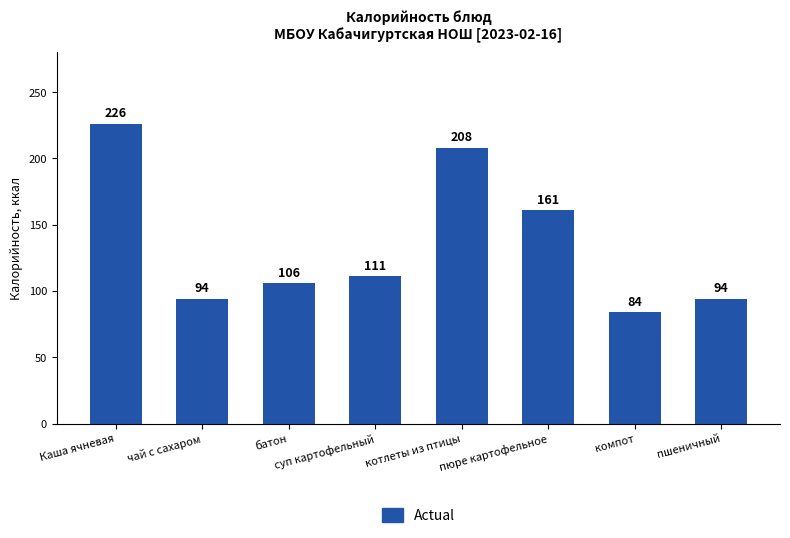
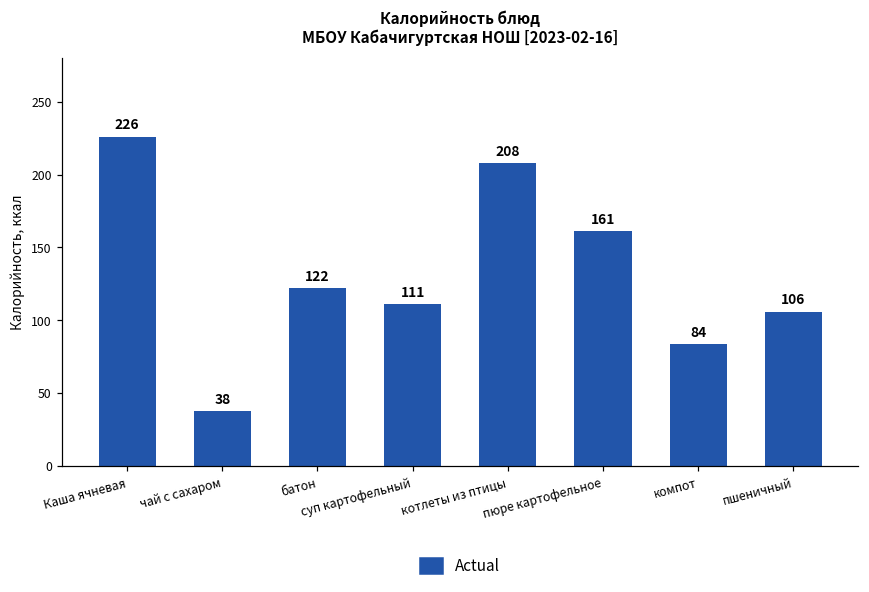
  {
    "Каша ячневая": 226,
-   "чай с сахаром": 94,
-   "батон": 106,
+   "чай с сахаром": 38,
+   "батон": 122,
    "суп картофельный": 111,
    "котлеты из птицы": 208,
    "пюре картофельное": 161,
    "компот": 84,
-   "пшеничный": 94
+   "пшеничный": 106
  }
